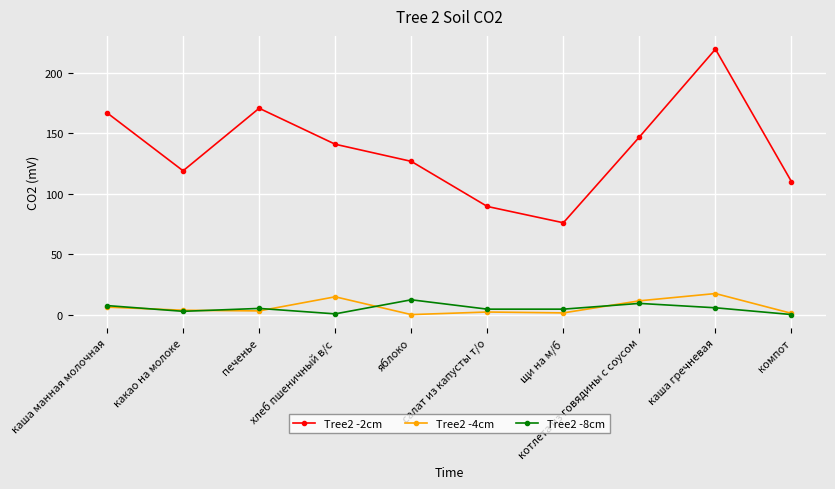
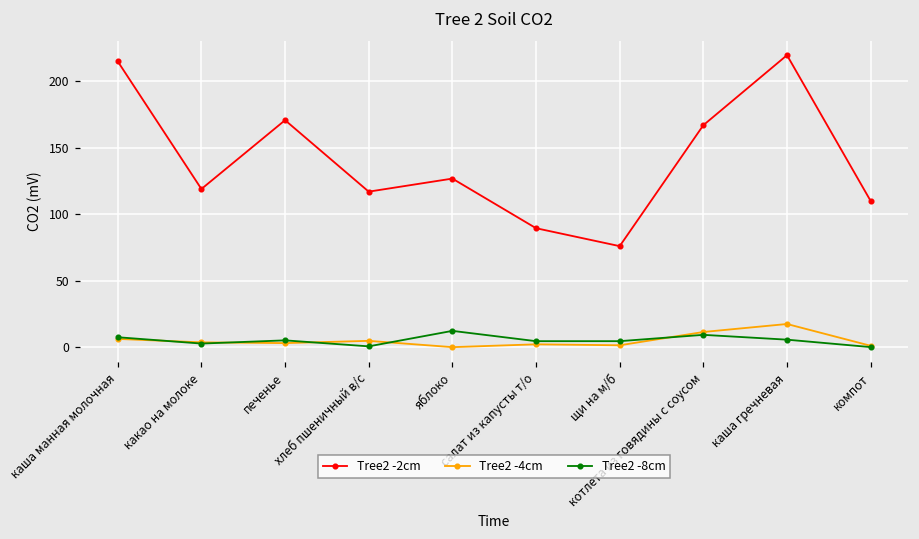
  {
    "Tree2 -2cm": {
-     "каша манная молочная": 167,
+     "каша манная молочная": 215,
      "какао на молоке": 119,
      "печенье": 171,
-     "хлеб пшеничный в/с": 141,
+     "хлеб пшеничный в/с": 117,
      "яблоко": 127,
      "салат из капусты т/о": 90,
      "щи на м/б": 76,
-     "котлета из говядины с соусом": 147,
+     "котлета из говядины с соусом": 167,
      "каша гречневая": 220,
      "компот": 110
    },
    "Tree2 -4cm": {
-     "хлеб пшеничный в/с": 15,
+     "хлеб пшеничный в/с": 5,
      "яблоко": 0,
      "салат из капусты т/о": 2,
      "щи на м/б": 1,
      "котлета из говядины с соусом": 11,
      "каша гречневая": 17
    },
    "Tree2 -8cm": {
      "хлеб пшеничный в/с": 1,
      "яблоко": 12,
      "салат из капусты т/о": 5,
      "щи на м/б": 5,
      "котлета из говядины с соусом": 9,
      "каша гречневая": 6
    }
  }
